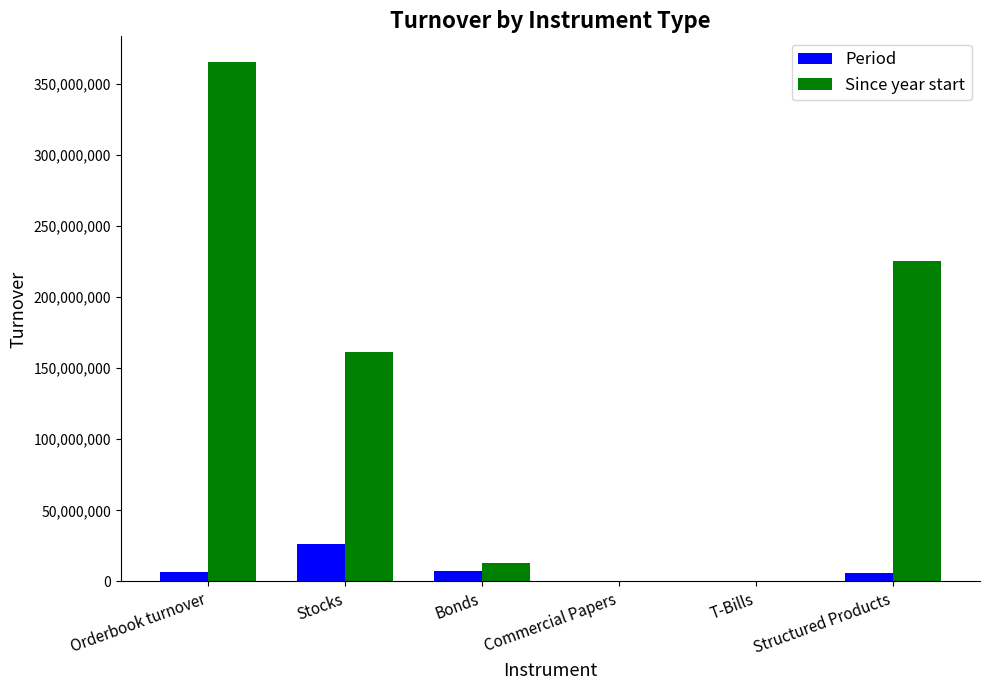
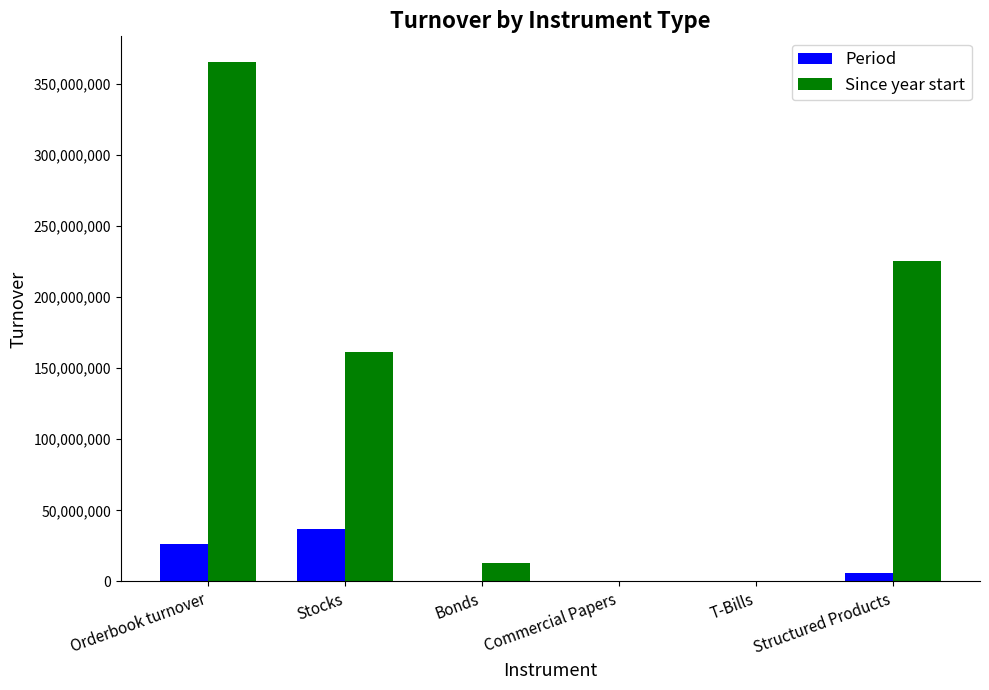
  {
    "Period": {
-     "Orderbook turnover": "7,000,000",
-     "Stocks": "26,000,000",
-     "Bonds": "7,000,000",
+     "Orderbook turnover": "27,000,000",
+     "Stocks": "37,000,000",
+     "Bonds": "0",
      "Commercial Papers": "0",
      "T-Bills": "0",
      "Structured Products": "6,000,000"
    },
    "Since year start": {
      "Orderbook turnover": "365,000,000",
      "Stocks": "162,000,000",
      "Bonds": "13,000,000",
      "Commercial Papers": "0",
      "T-Bills": "0",
      "Structured Products": "226,000,000"
    }
  }
